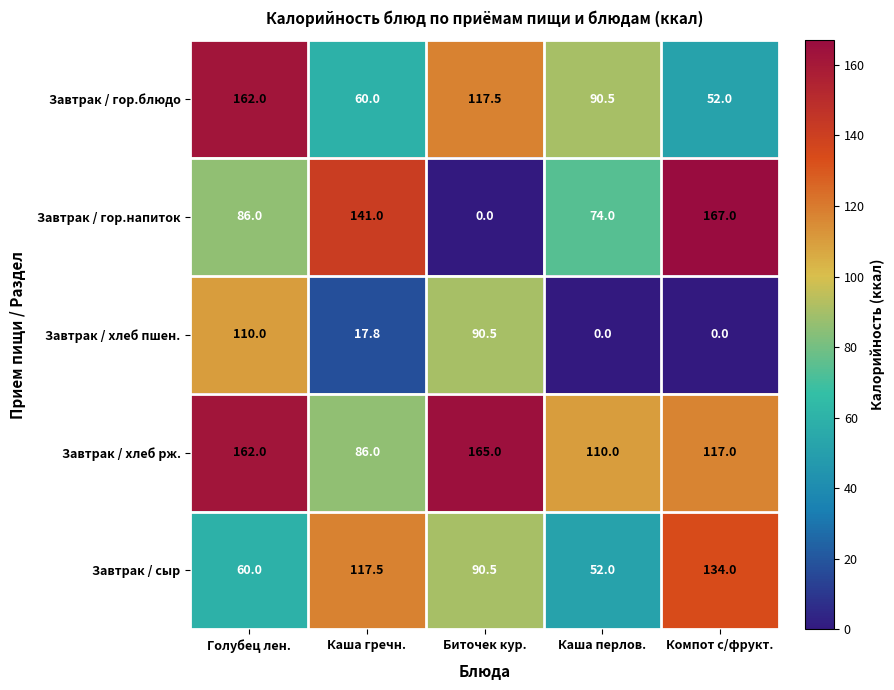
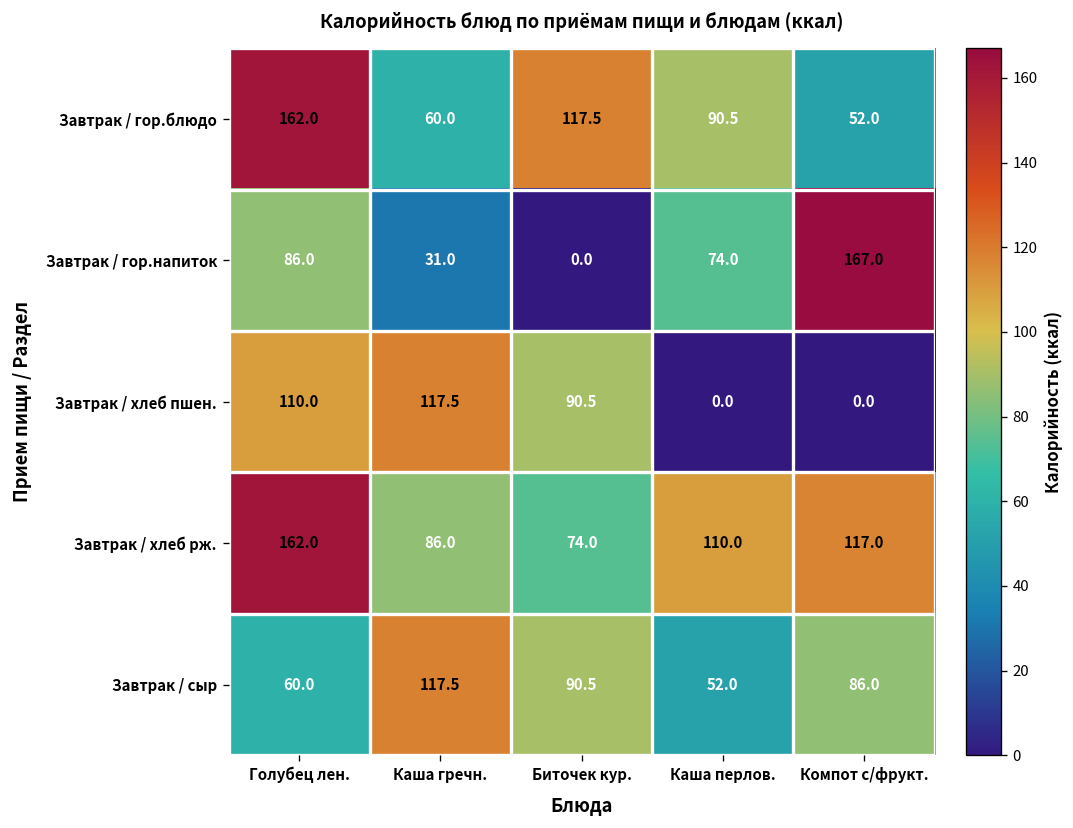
  {
    "Завтрак / гор.блюдо": {
      "Голубец лен.": 162.0,
      "Каша гречн.": 60.0,
      "Биточек кур.": 117.5,
      "Каша перлов.": 90.5,
      "Компот с/фрукт.": 52.0
    },
    "Завтрак / гор.напиток": {
      "Голубец лен.": 86.0,
-     "Каша гречн.": 141.0,
+     "Каша гречн.": 31.0,
      "Биточек кур.": 0.0,
      "Каша перлов.": 74.0,
      "Компот с/фрукт.": 167.0
    },
    "Завтрак / хлеб пшен.": {
      "Голубец лен.": 110.0,
-     "Каша гречн.": 17.8,
+     "Каша гречн.": 117.5,
      "Биточек кур.": 90.5,
      "Каша перлов.": 0.0,
      "Компот с/фрукт.": 0.0
    },
    "Завтрак / хлеб рж.": {
      "Голубец лен.": 162.0,
      "Каша гречн.": 86.0,
-     "Биточек кур.": 165.0,
+     "Биточек кур.": 74.0,
      "Каша перлов.": 110.0,
      "Компот с/фрукт.": 117.0
    },
    "Завтрак / сыр": {
      "Голубец лен.": 60.0,
      "Каша гречн.": 117.5,
      "Биточек кур.": 90.5,
      "Каша перлов.": 52.0,
-     "Компот с/фрукт.": 134.0
+     "Компот с/фрукт.": 86.0
    }
  }
